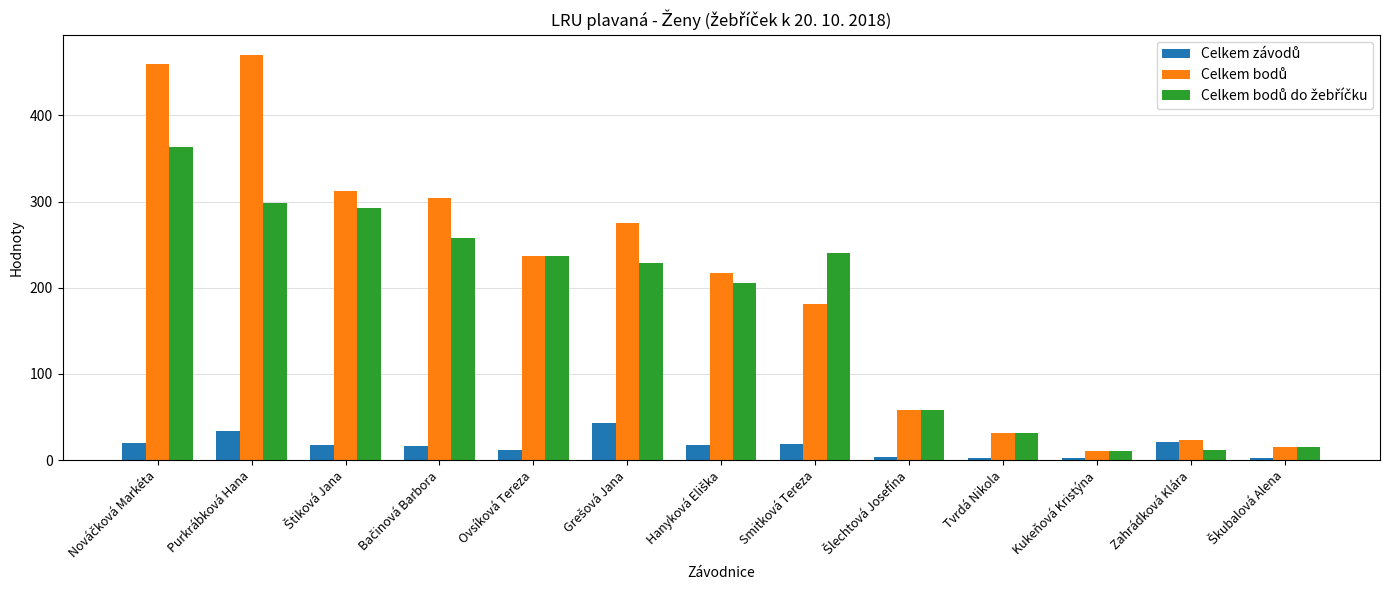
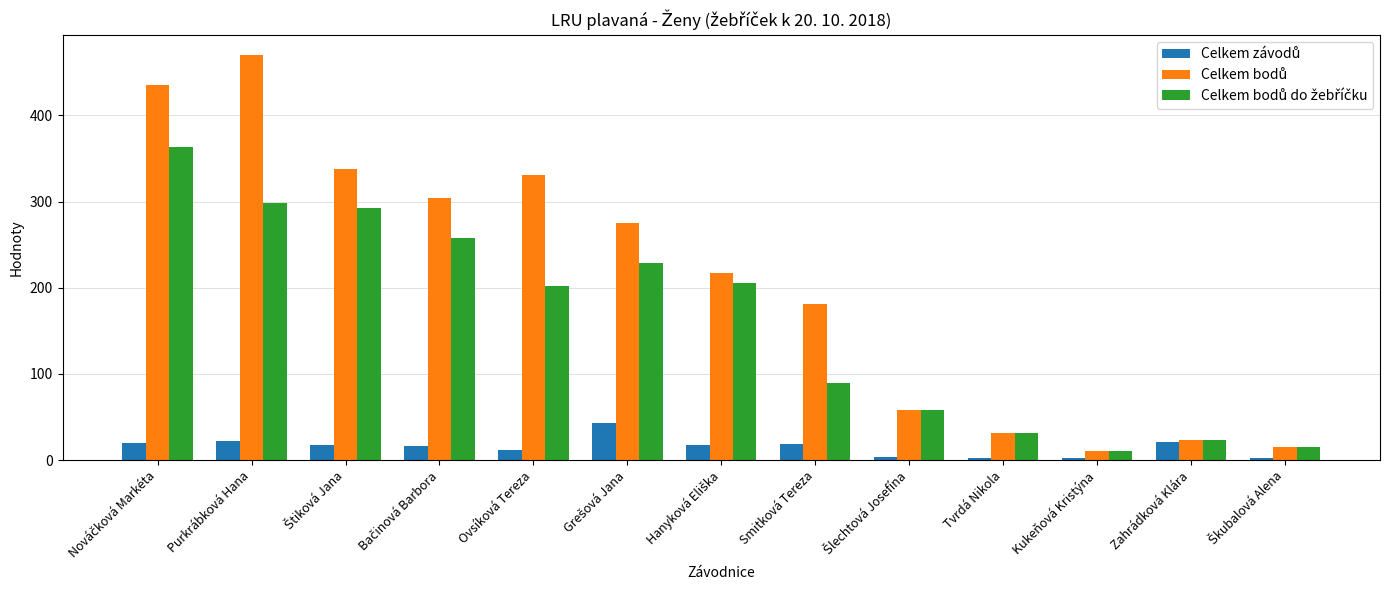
  {
    "Celkem závodů": {
      "Nováčková Markéta": 20,
-     "Purkrábková Hana": 30,
+     "Purkrábková Hana": 20,
      "Štiková Jana": 20,
      "Bačinová Barbora": 20,
      "Ovsíková Tereza": 10,
      "Grešová Jana": 40,
      "Hanyková Eliška": 20,
      "Smitková Tereza": 20,
      "Šlechtová Josefína": 0,
      "Zahrádková Klára": 20
    },
    "Celkem bodů": {
-     "Nováčková Markéta": 460,
+     "Nováčková Markéta": 440,
      "Purkrábková Hana": 470,
-     "Štiková Jana": 310,
+     "Štiková Jana": 340,
      "Bačinová Barbora": 300,
-     "Ovsíková Tereza": 240,
+     "Ovsíková Tereza": 330,
      "Grešová Jana": 280,
      "Hanyková Eliška": 220,
      "Smitková Tereza": 180,
      "Šlechtová Josefína": 60,
      "Tvrdá Nikola": 30,
      "Kukeňová Kristýna": 10,
      "Zahrádková Klára": 20,
      "Škubalová Alena": 20
    },
    "Celkem bodů do žebříčku": {
      "Nováčková Markéta": 360,
      "Purkrábková Hana": 300,
      "Štiková Jana": 290,
      "Bačinová Barbora": 260,
-     "Ovsíková Tereza": 240,
+     "Ovsíková Tereza": 200,
      "Grešová Jana": 230,
      "Hanyková Eliška": 210,
-     "Smitková Tereza": 240,
+     "Smitková Tereza": 90,
      "Šlechtová Josefína": 60,
      "Tvrdá Nikola": 30,
      "Kukeňová Kristýna": 10,
-     "Zahrádková Klára": 10,
+     "Zahrádková Klára": 20,
      "Škubalová Alena": 20
    }
  }
